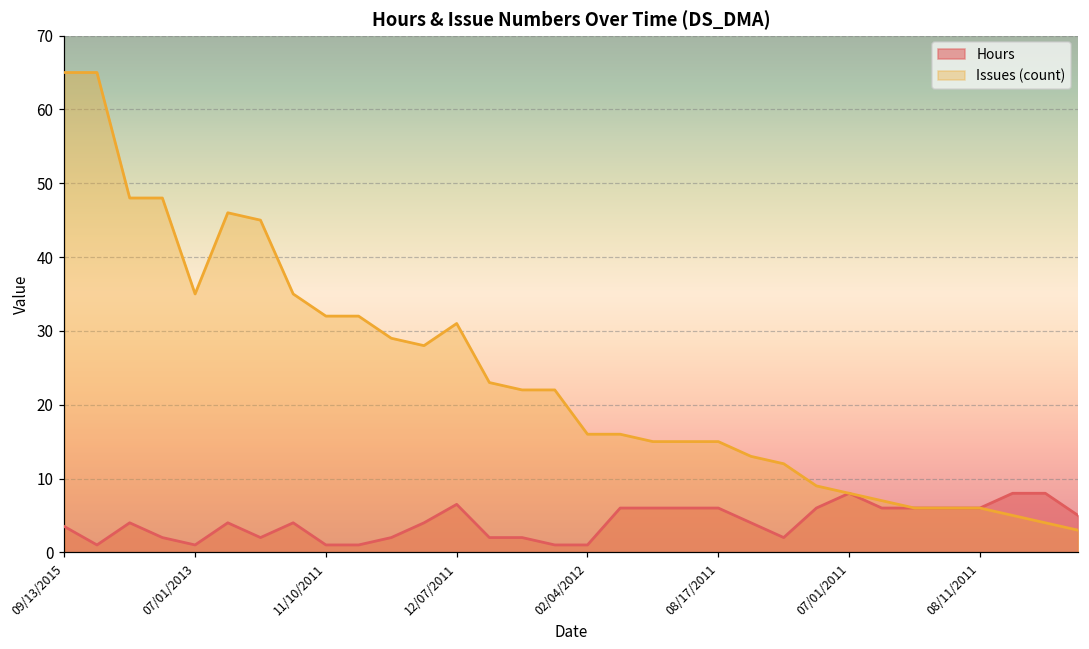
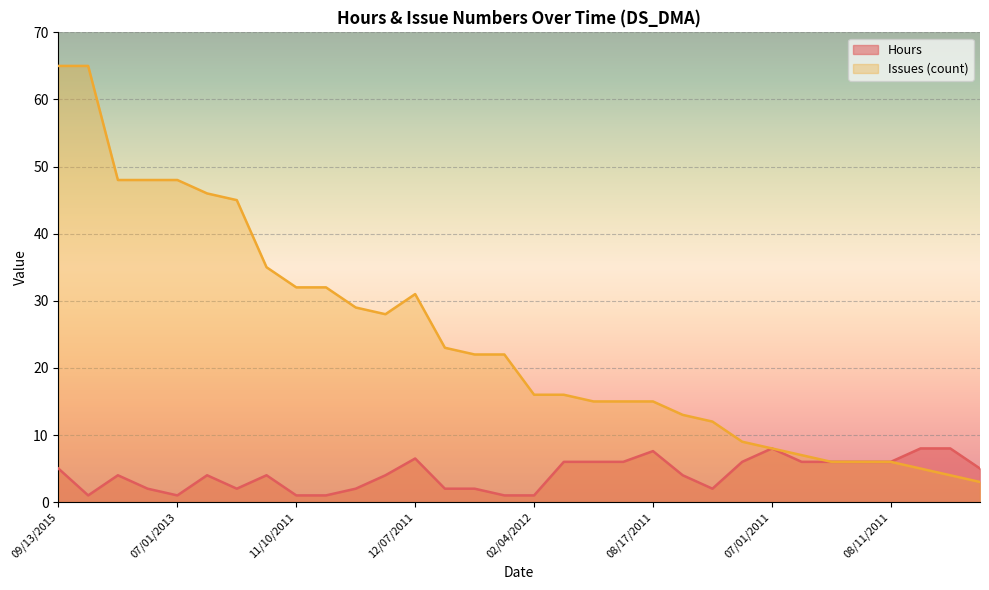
  {
    "Hours": {
-     "09/13/2015": 4,
+     "09/13/2015": 5,
      "07/01/2013": 1,
      "11/10/2011": 1,
      "12/07/2011": 7,
      "02/04/2012": 1,
-     "08/17/2011": 6
+     "08/17/2011": 8
    },
    "Issues (count)": {
      "09/13/2015": 65,
-     "07/01/2013": 35,
+     "07/01/2013": 48,
      "11/10/2011": 32,
      "12/07/2011": 31,
      "02/04/2012": 16,
      "08/17/2011": 15
    }
  }
